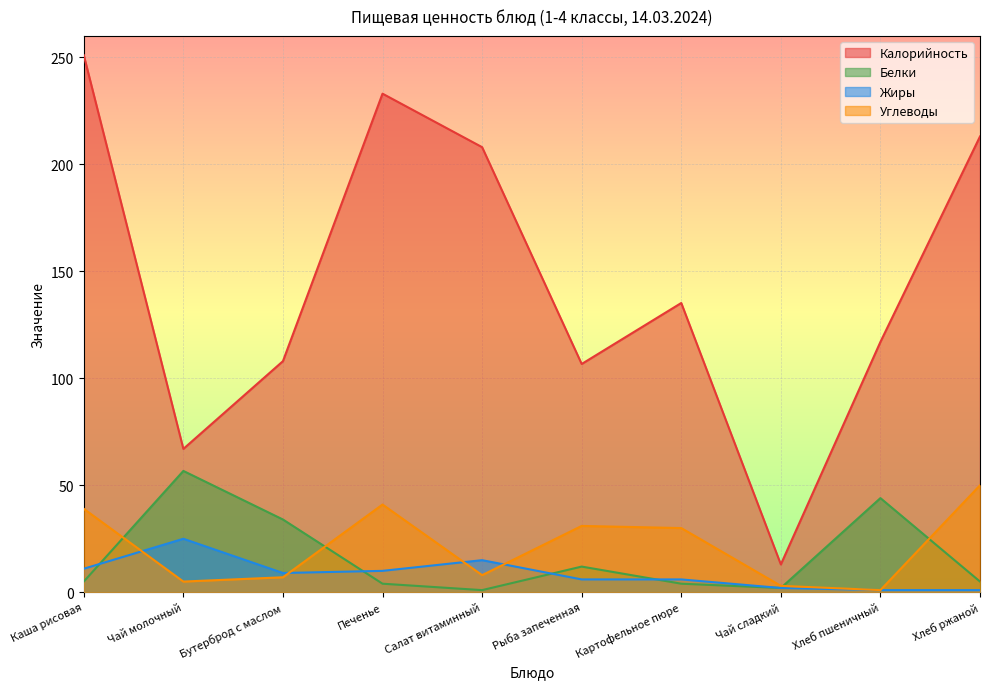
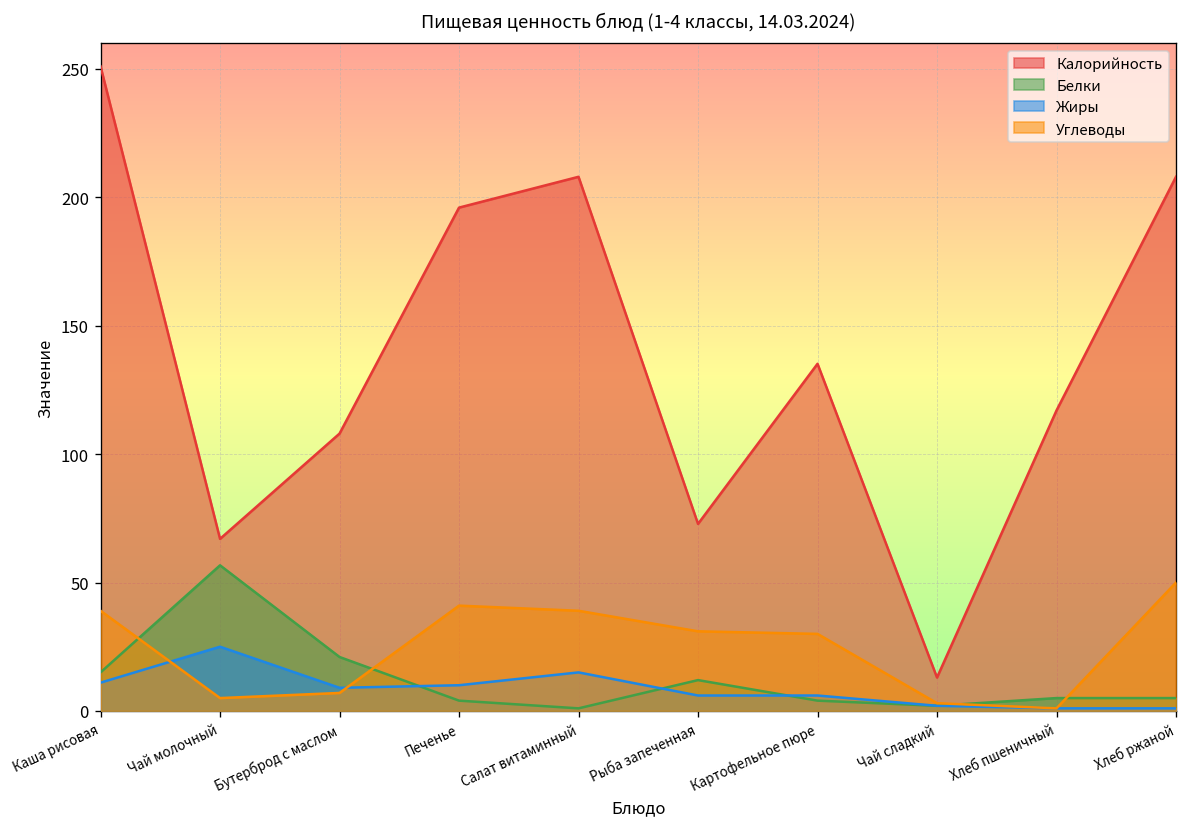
  {
    "Калорийность": {
      "Каша рисовая": 251,
      "Чай молочный": 67,
      "Бутерброд с маслом": 108,
-     "Печенье": 233,
+     "Печенье": 196,
      "Салат витаминный": 208,
-     "Рыба запеченная": 107,
+     "Рыба запеченная": 73,
      "Картофельное пюре": 135,
      "Чай сладкий": 13,
      "Хлеб пшеничный": 117,
-     "Хлеб ржаной": 213
+     "Хлеб ржаной": 208
    },
    "Белки": {
-     "Каша рисовая": 5,
+     "Каша рисовая": 15,
      "Чай молочный": 57,
-     "Бутерброд с маслом": 34,
+     "Бутерброд с маслом": 21,
      "Печенье": 4,
      "Салат витаминный": 1,
      "Рыба запеченная": 12,
      "Картофельное пюре": 4,
-     "Хлеб пшеничный": 44,
+     "Хлеб пшеничный": 5,
      "Хлеб ржаной": 5
    },
    "Жиры": {
      "Каша рисовая": 11,
      "Чай молочный": 25,
      "Бутерброд с маслом": 9,
      "Печенье": 10,
      "Салат витаминный": 15,
      "Рыба запеченная": 6,
      "Картофельное пюре": 6,
      "Хлеб ржаной": 1
    },
    "Углеводы": {
      "Каша рисовая": 39,
      "Чай молочный": 5,
      "Бутерброд с маслом": 7,
      "Печенье": 41,
-     "Салат витаминный": 8,
+     "Салат витаминный": 39,
      "Рыба запеченная": 31,
      "Картофельное пюре": 30,
      "Хлеб ржаной": 50
    }
  }
